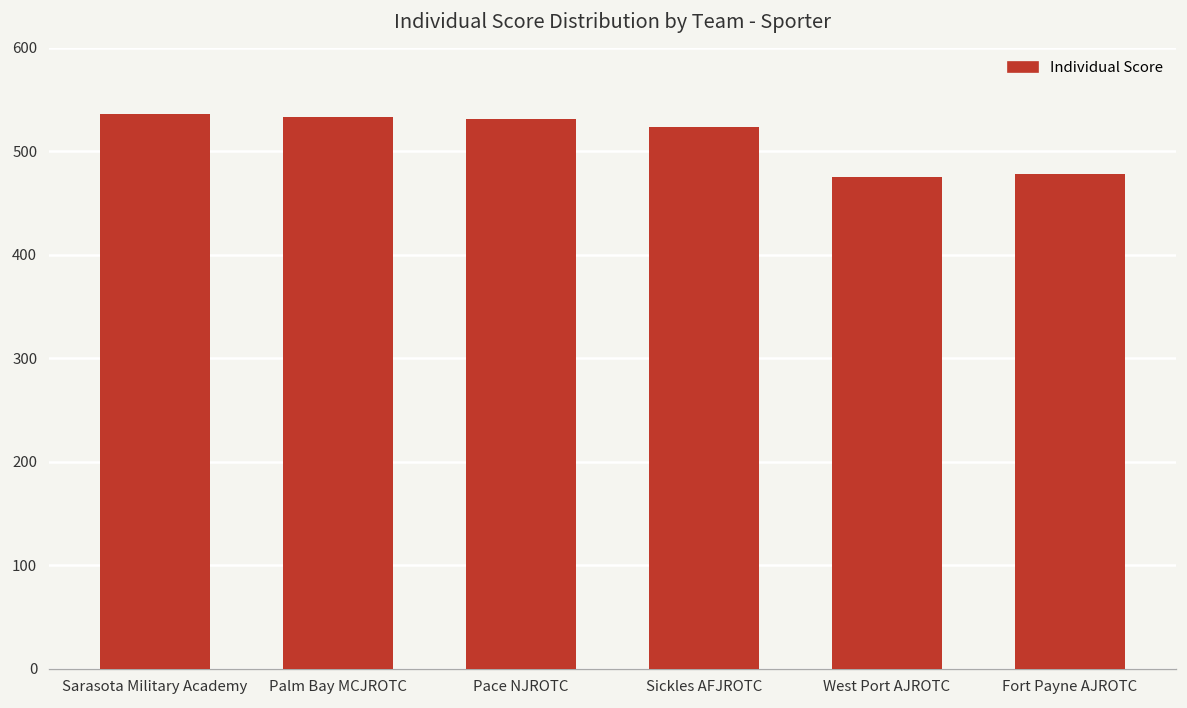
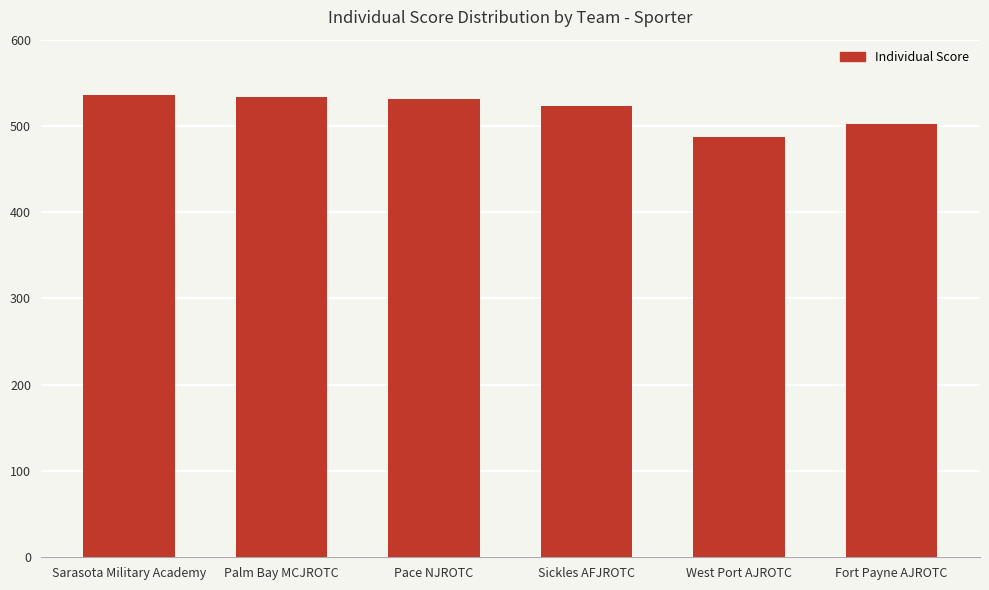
  {
    "Sarasota Military Academy": 540,
    "Palm Bay MCJROTC": 530,
    "Pace NJROTC": 530,
    "Sickles AFJROTC": 520,
-   "West Port AJROTC": 480,
-   "Fort Payne AJROTC": 480
+   "West Port AJROTC": 490,
+   "Fort Payne AJROTC": 500
  }
